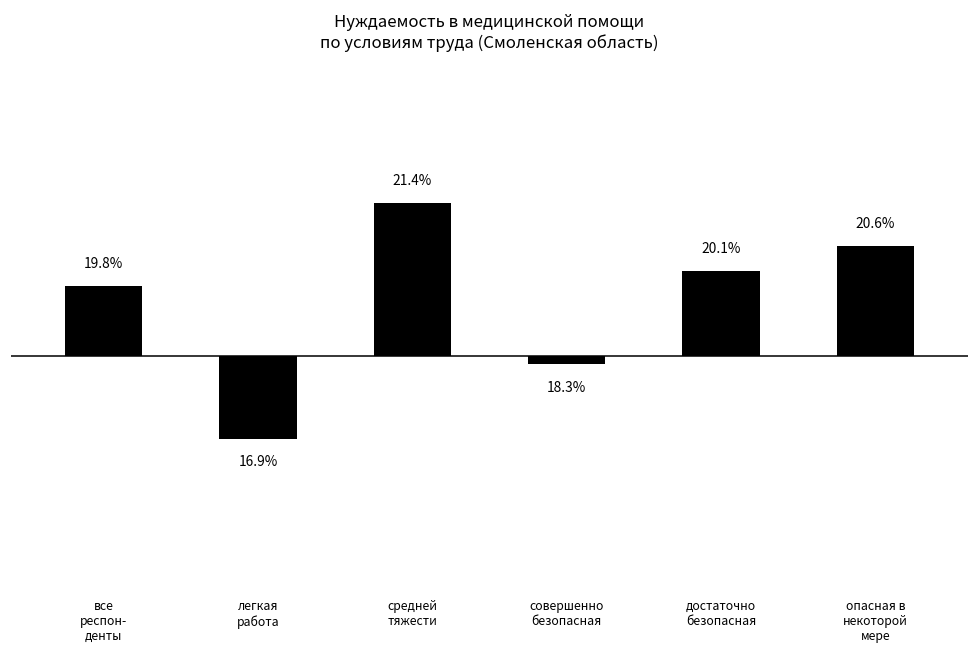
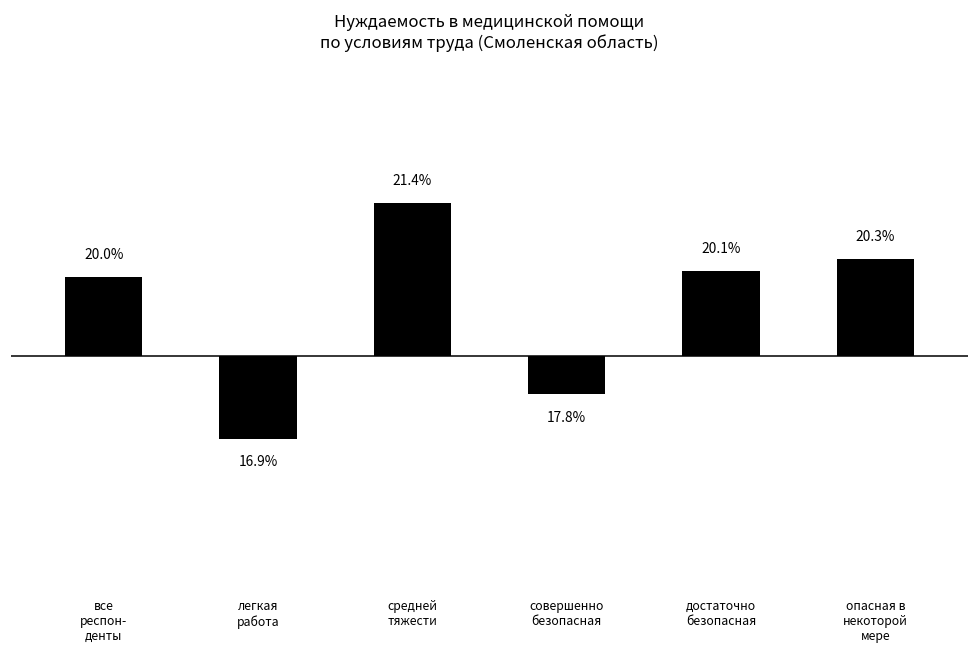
  {
-   "все респон- денты": "19.8%",
-   "совершенно безопасная": "18.3%",
-   "опасная в некоторой мере": "20.6%"
+   "все респон- денты": "20.0%",
+   "совершенно безопасная": "17.8%",
+   "опасная в некоторой мере": "20.3%"
  }
